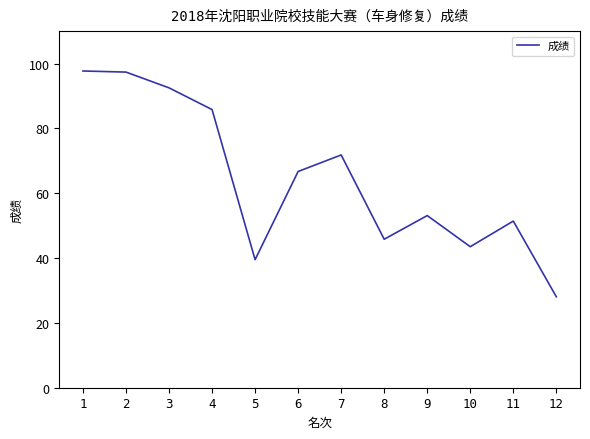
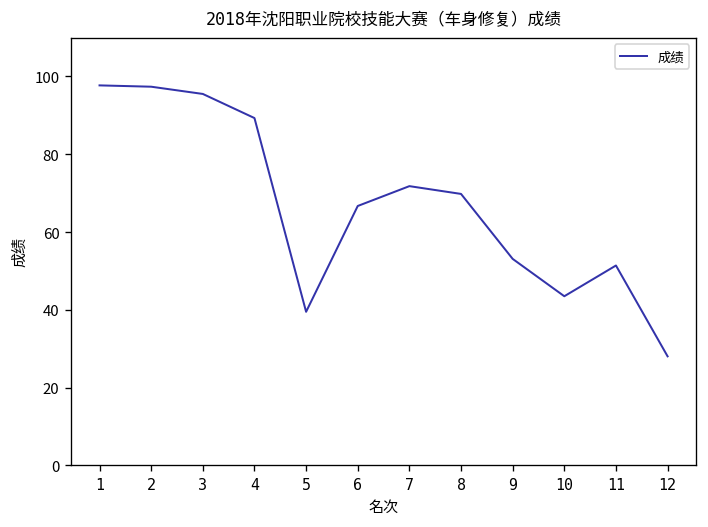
  {
    "1": 98,
    "2": 97,
-   "3": 93,
-   "4": 86,
+   "3": 96,
+   "4": 89,
    "5": 40,
    "6": 67,
    "7": 72,
-   "8": 46,
+   "8": 70,
    "9": 53,
    "10": 44,
    "11": 51,
    "12": 28
  }
